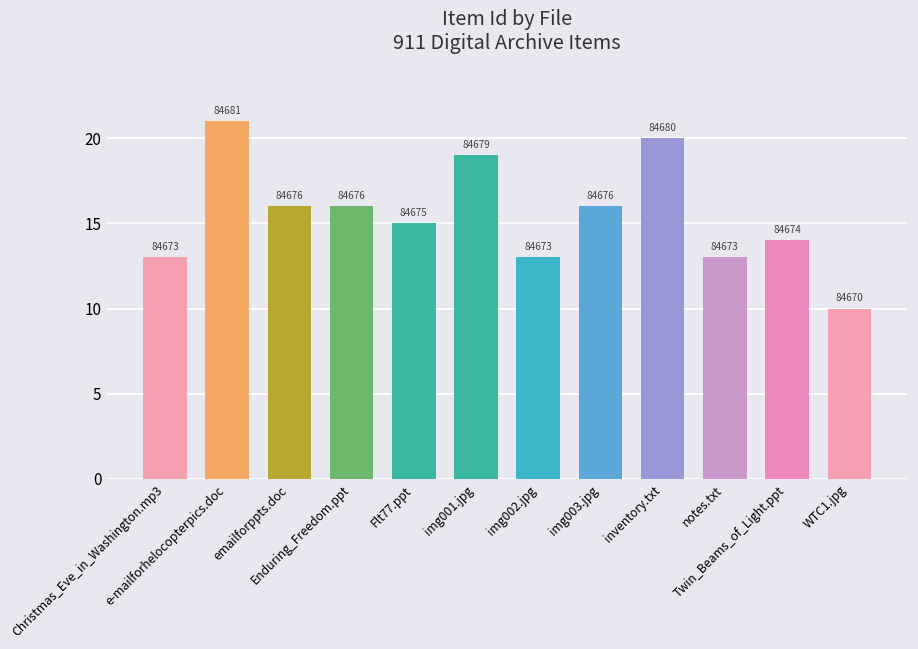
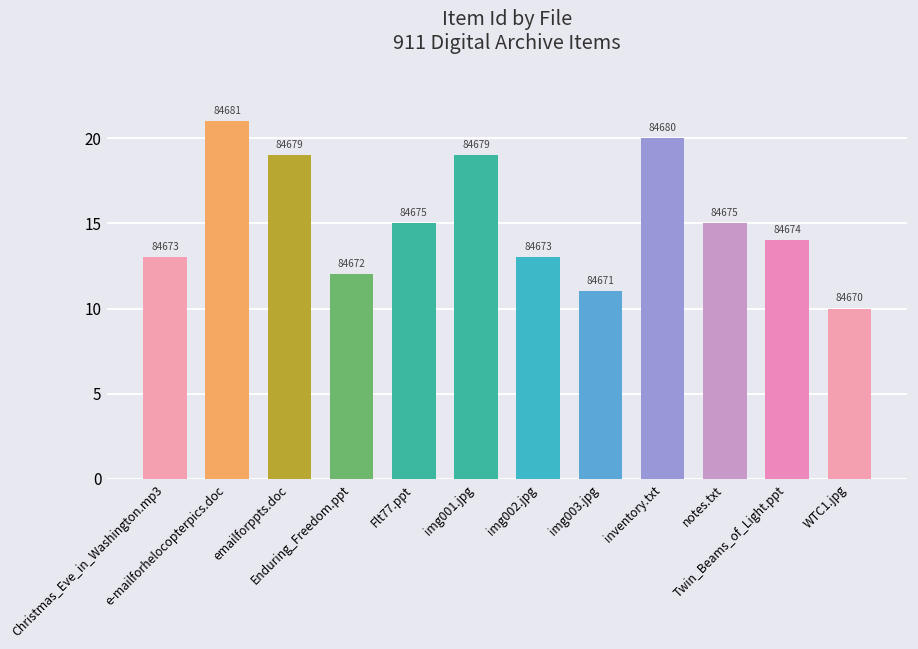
  {
-   "emailforppts.doc": 84676,
-   "Enduring_Freedom.ppt": 84676,
-   "img003.jpg": 84676,
-   "notes.txt": 84673
+   "emailforppts.doc": 84679,
+   "Enduring_Freedom.ppt": 84672,
+   "img003.jpg": 84671,
+   "notes.txt": 84675
  }
